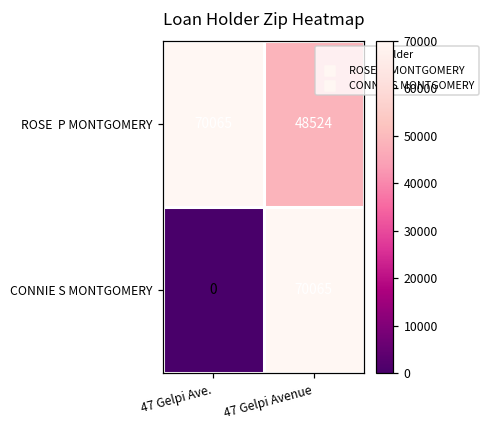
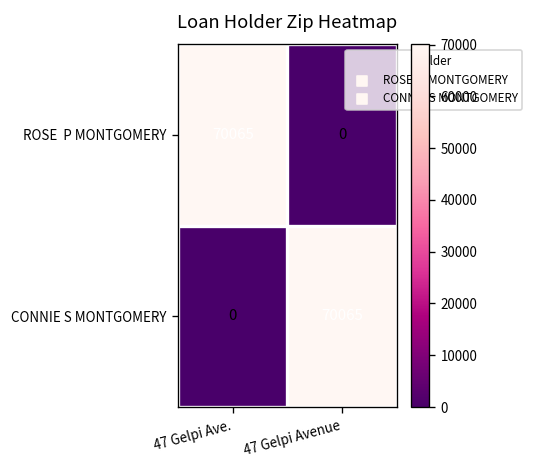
  {
    "ROSE P MONTGOMERY": {
-     "47 Gelpi Avenue": 48524
+     "47 Gelpi Avenue": 0
    },
    "CONNIE S MONTGOMERY": {
      "47 Gelpi Ave.": 0
    }
  }
